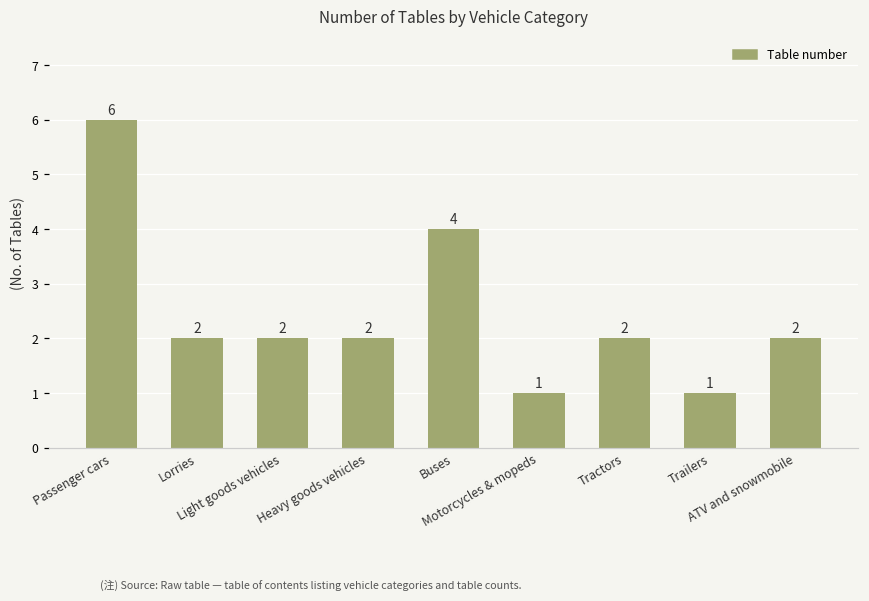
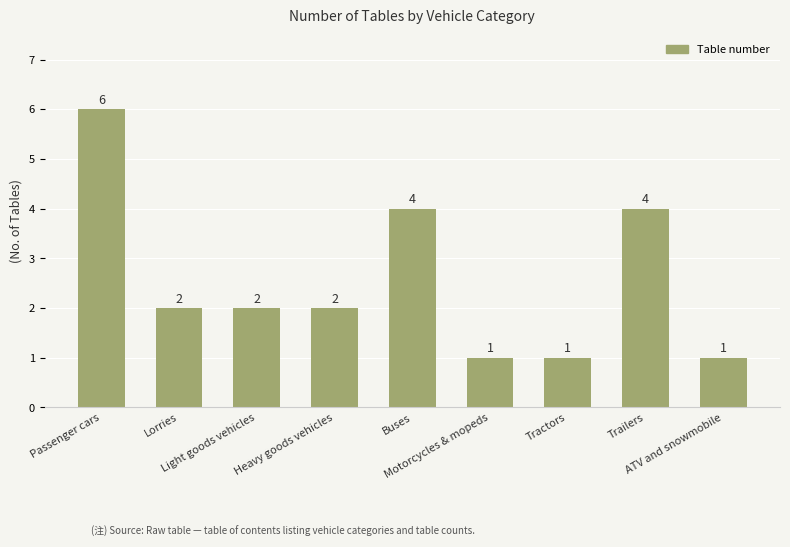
  {
    "Passenger cars": 6,
    "Lorries": 2,
    "Light goods vehicles": 2,
    "Heavy goods vehicles": 2,
    "Buses": 4,
    "Motorcycles & mopeds": 1,
-   "Tractors": 2,
-   "Trailers": 1,
-   "ATV and snowmobile": 2
+   "Tractors": 1,
+   "Trailers": 4,
+   "ATV and snowmobile": 1
  }
